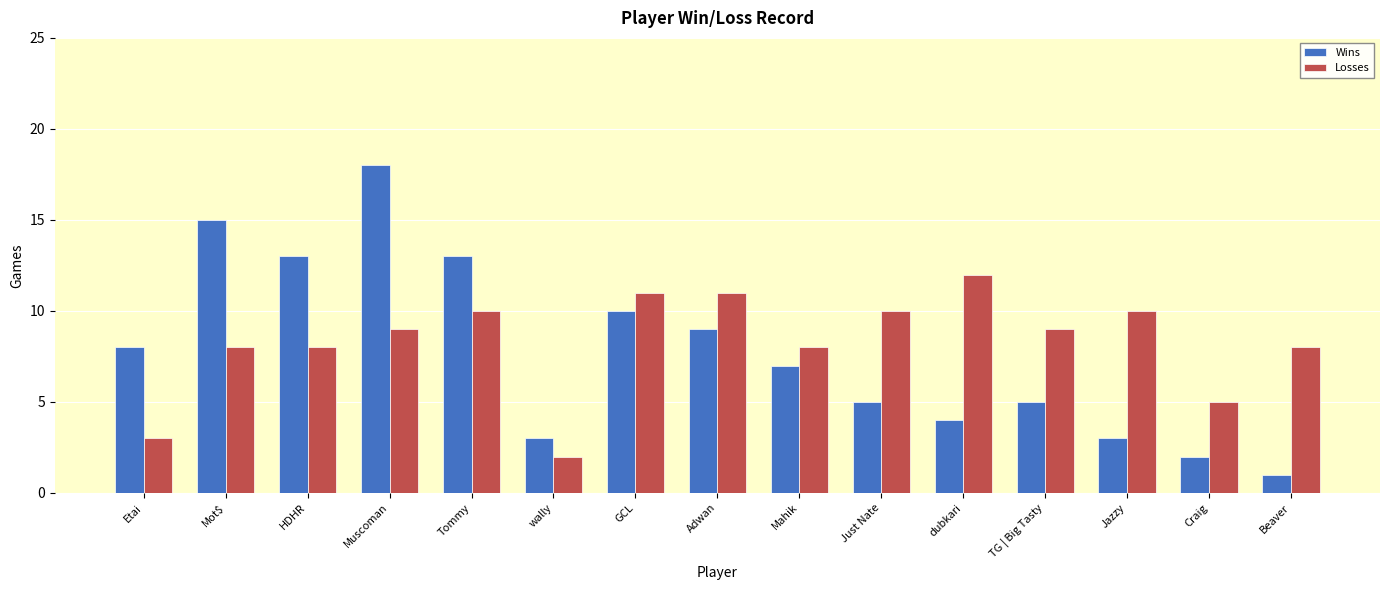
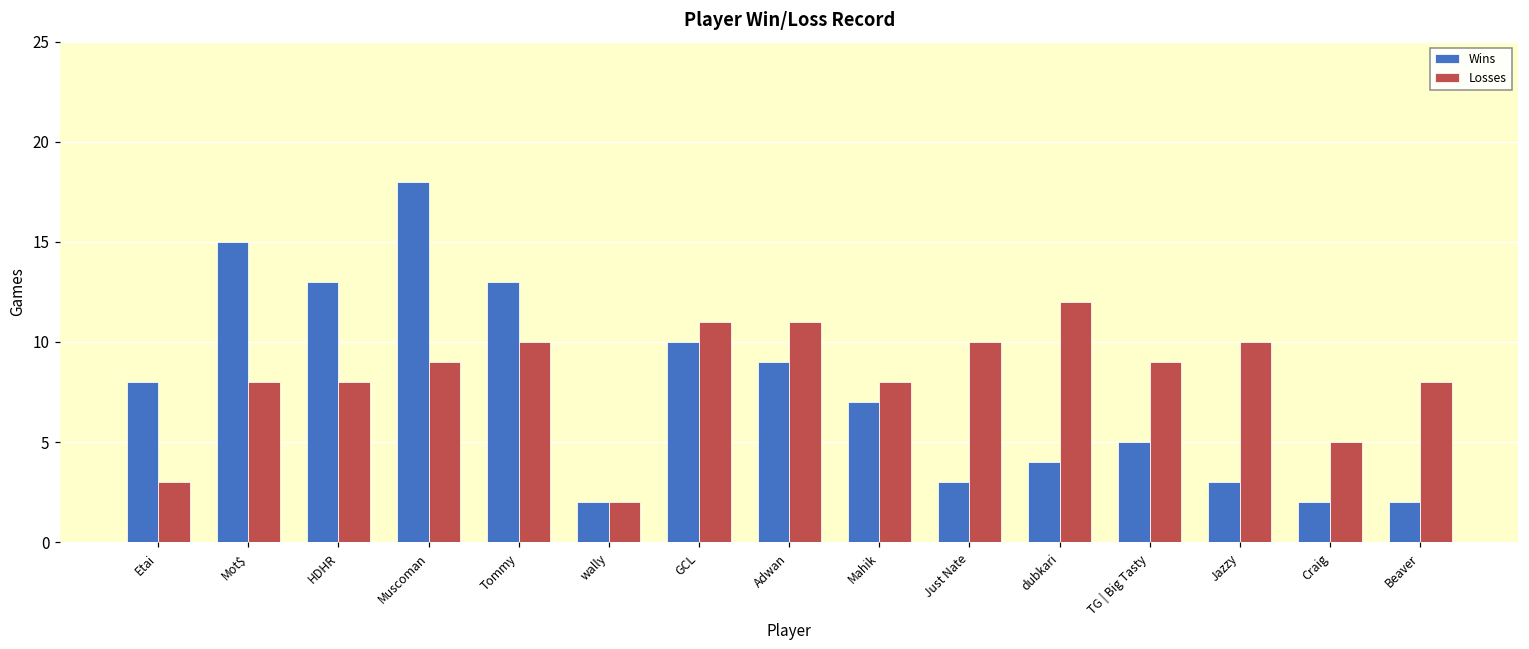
  {
    "Wins": {
      "Etai": 8,
      "Mot$": 15,
      "HDHR": 13,
      "Muscoman": 18,
      "Tommy": 13,
-     "wally": 3,
+     "wally": 2,
      "GCL": 10,
      "Adwan": 9,
      "Mahik": 7,
-     "Just Nate": 5,
+     "Just Nate": 3,
      "dubkari": 4,
      "TG | Big Tasty": 5,
      "Jazzy": 3,
      "Craig": 2,
-     "Beaver": 1
+     "Beaver": 2
    },
    "Losses": {
      "Etai": 3,
      "Mot$": 8,
      "HDHR": 8,
      "Muscoman": 9,
      "Tommy": 10,
      "wally": 2,
      "GCL": 11,
      "Adwan": 11,
      "Mahik": 8,
      "Just Nate": 10,
      "dubkari": 12,
      "TG | Big Tasty": 9,
      "Jazzy": 10,
      "Craig": 5,
      "Beaver": 8
    }
  }
